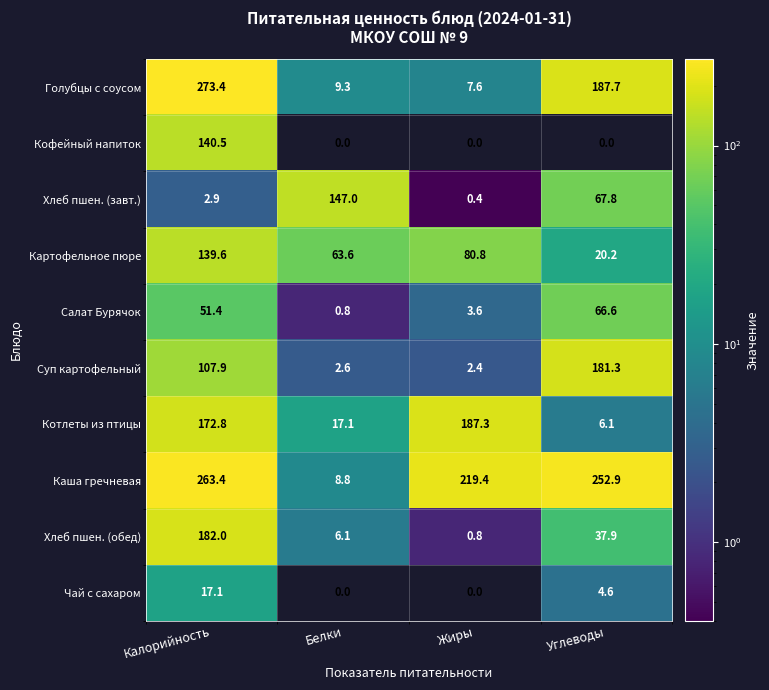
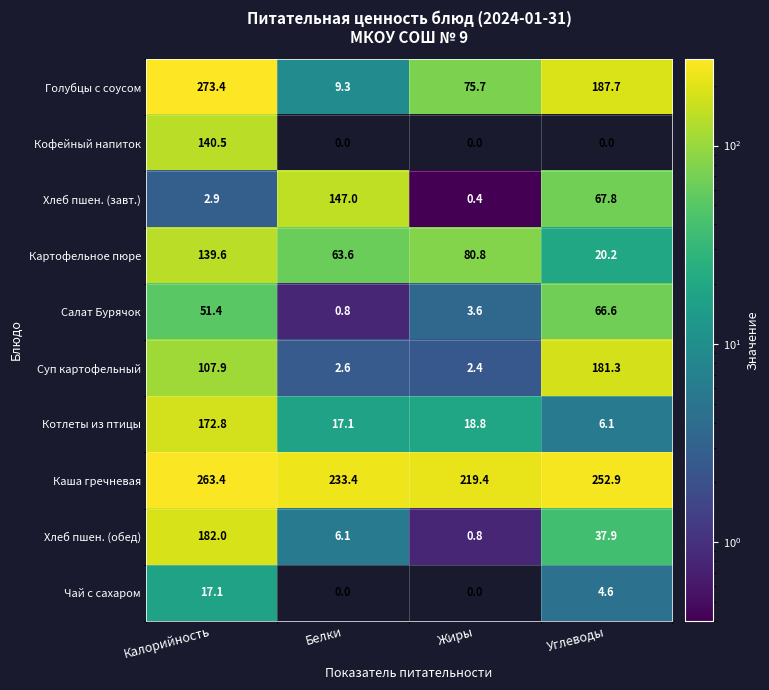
  {
    "Голубцы с соусом": {
      "Калорийность": 273.4,
      "Белки": 9.3,
-     "Жиры": 7.6,
+     "Жиры": 75.7,
      "Углеводы": 187.7
    },
    "Кофейный напиток": {
      "Калорийность": 140.5
    },
    "Хлеб пшен. (завт.)": {
      "Калорийность": 2.9,
      "Белки": 147.0,
      "Жиры": 0.4,
      "Углеводы": 67.8
    },
    "Картофельное пюре": {
      "Калорийность": 139.6,
      "Белки": 63.6,
      "Жиры": 80.8,
      "Углеводы": 20.2
    },
    "Салат Бурячок": {
      "Калорийность": 51.4,
      "Белки": 0.8,
      "Жиры": 3.6,
      "Углеводы": 66.6
    },
    "Суп картофельный": {
      "Калорийность": 107.9,
      "Белки": 2.6,
      "Жиры": 2.4,
      "Углеводы": 181.3
    },
    "Котлеты из птицы": {
      "Калорийность": 172.8,
      "Белки": 17.1,
-     "Жиры": 187.3,
+     "Жиры": 18.8,
      "Углеводы": 6.1
    },
    "Каша гречневая": {
      "Калорийность": 263.4,
-     "Белки": 8.8,
+     "Белки": 233.4,
      "Жиры": 219.4,
      "Углеводы": 252.9
    },
    "Хлеб пшен. (обед)": {
      "Калорийность": 182.0,
      "Белки": 6.1,
      "Жиры": 0.8,
      "Углеводы": 37.9
    },
    "Чай с сахаром": {
      "Калорийность": 17.1,
      "Углеводы": 4.6
    }
  }
